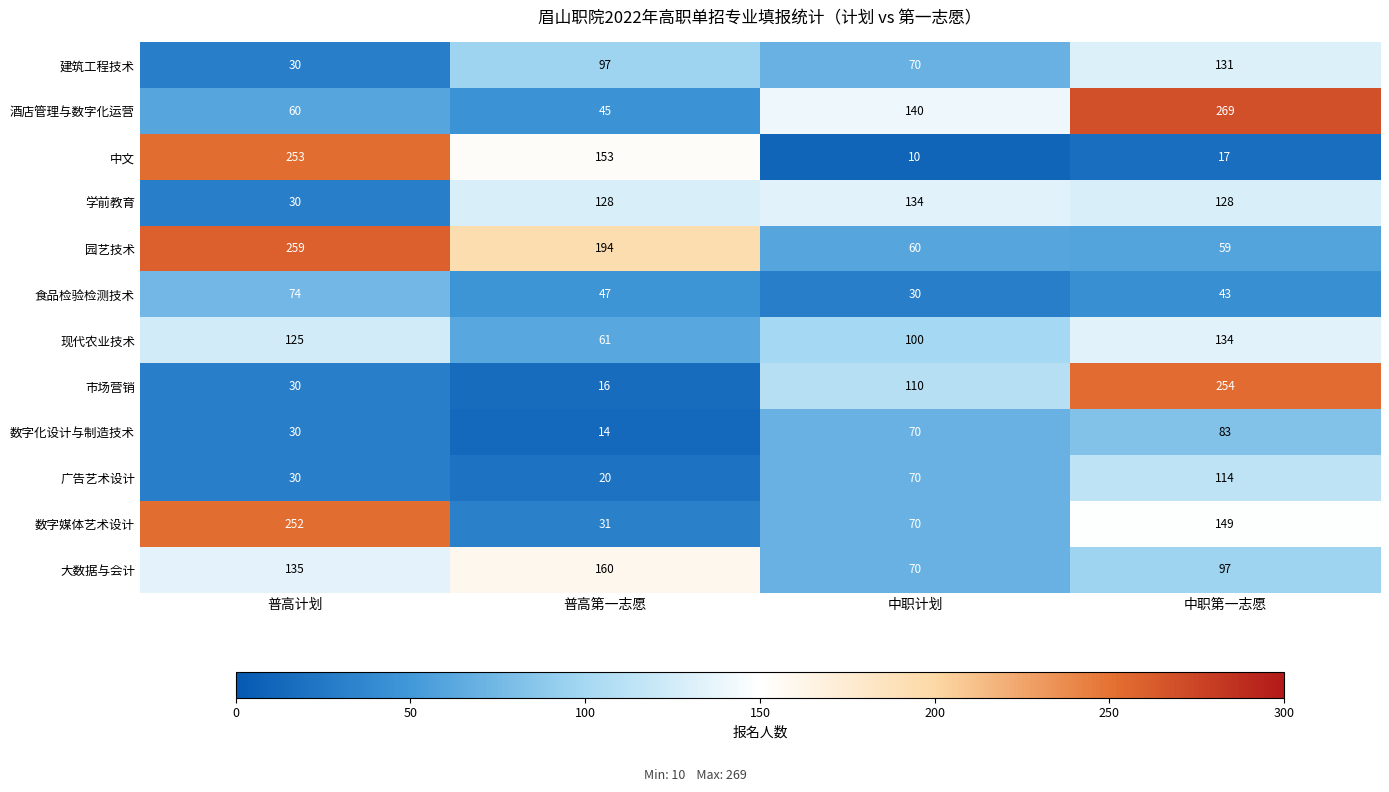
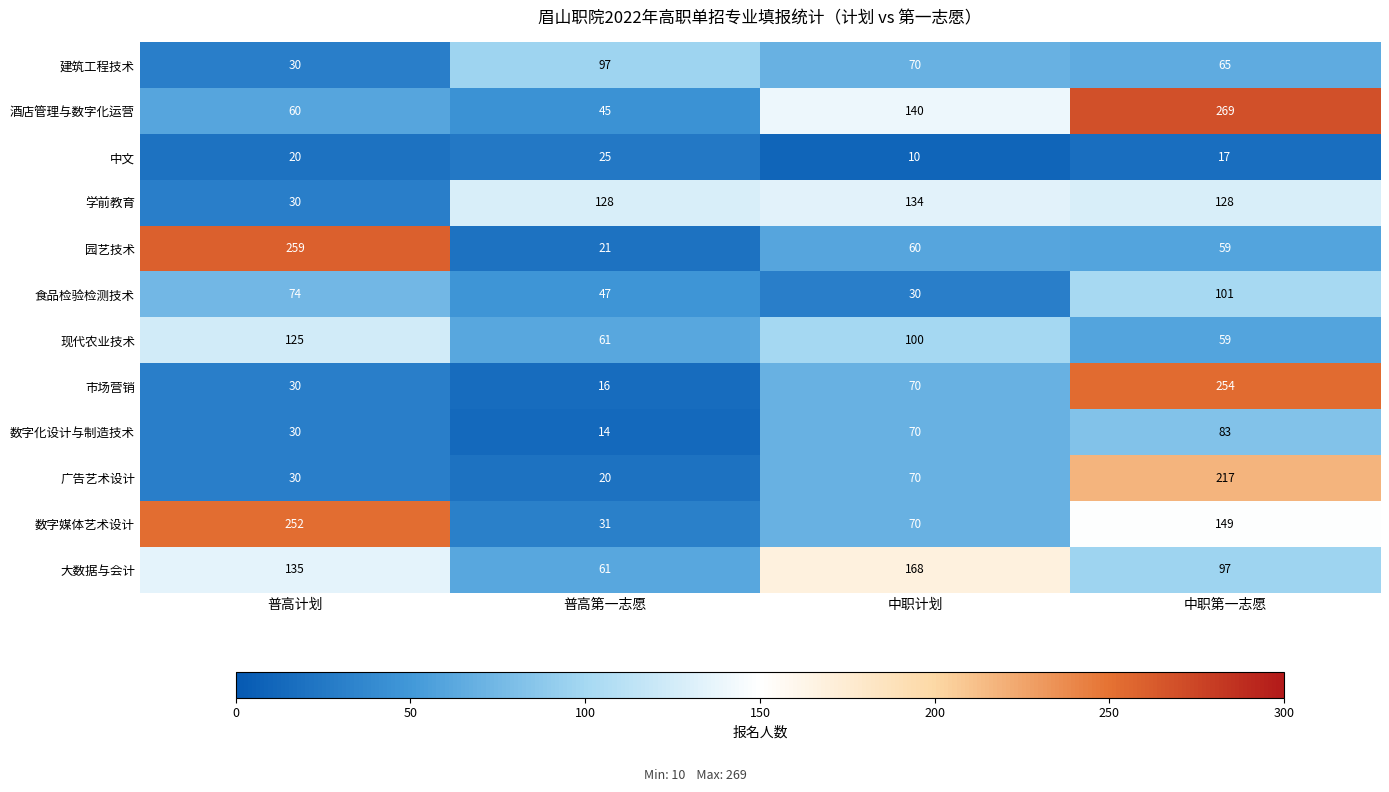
  {
    "建筑工程技术": {
      "普高计划": 30,
      "普高第一志愿": 97,
      "中职计划": 70,
-     "中职第一志愿": 131
+     "中职第一志愿": 65
    },
    "酒店管理与数字化运营": {
      "普高计划": 60,
      "普高第一志愿": 45,
      "中职计划": 140,
      "中职第一志愿": 269
    },
    "中文": {
-     "普高计划": 253,
-     "普高第一志愿": 153,
+     "普高计划": 20,
+     "普高第一志愿": 25,
      "中职计划": 10,
      "中职第一志愿": 17
    },
    "学前教育": {
      "普高计划": 30,
      "普高第一志愿": 128,
      "中职计划": 134,
      "中职第一志愿": 128
    },
    "园艺技术": {
      "普高计划": 259,
-     "普高第一志愿": 194,
+     "普高第一志愿": 21,
      "中职计划": 60,
      "中职第一志愿": 59
    },
    "食品检验检测技术": {
      "普高计划": 74,
      "普高第一志愿": 47,
      "中职计划": 30,
-     "中职第一志愿": 43
+     "中职第一志愿": 101
    },
    "现代农业技术": {
      "普高计划": 125,
      "普高第一志愿": 61,
      "中职计划": 100,
-     "中职第一志愿": 134
+     "中职第一志愿": 59
    },
    "市场营销": {
      "普高计划": 30,
      "普高第一志愿": 16,
-     "中职计划": 110,
+     "中职计划": 70,
      "中职第一志愿": 254
    },
    "数字化设计与制造技术": {
      "普高计划": 30,
      "普高第一志愿": 14,
      "中职计划": 70,
      "中职第一志愿": 83
    },
    "广告艺术设计": {
      "普高计划": 30,
      "普高第一志愿": 20,
      "中职计划": 70,
-     "中职第一志愿": 114
+     "中职第一志愿": 217
    },
    "数字媒体艺术设计": {
      "普高计划": 252,
      "普高第一志愿": 31,
      "中职计划": 70,
      "中职第一志愿": 149
    },
    "大数据与会计": {
      "普高计划": 135,
-     "普高第一志愿": 160,
-     "中职计划": 70,
+     "普高第一志愿": 61,
+     "中职计划": 168,
      "中职第一志愿": 97
    }
  }
